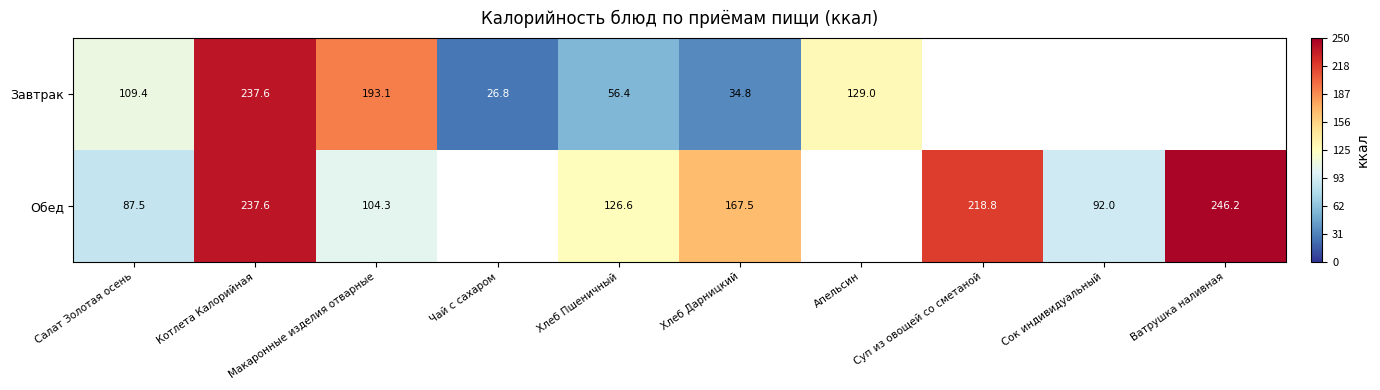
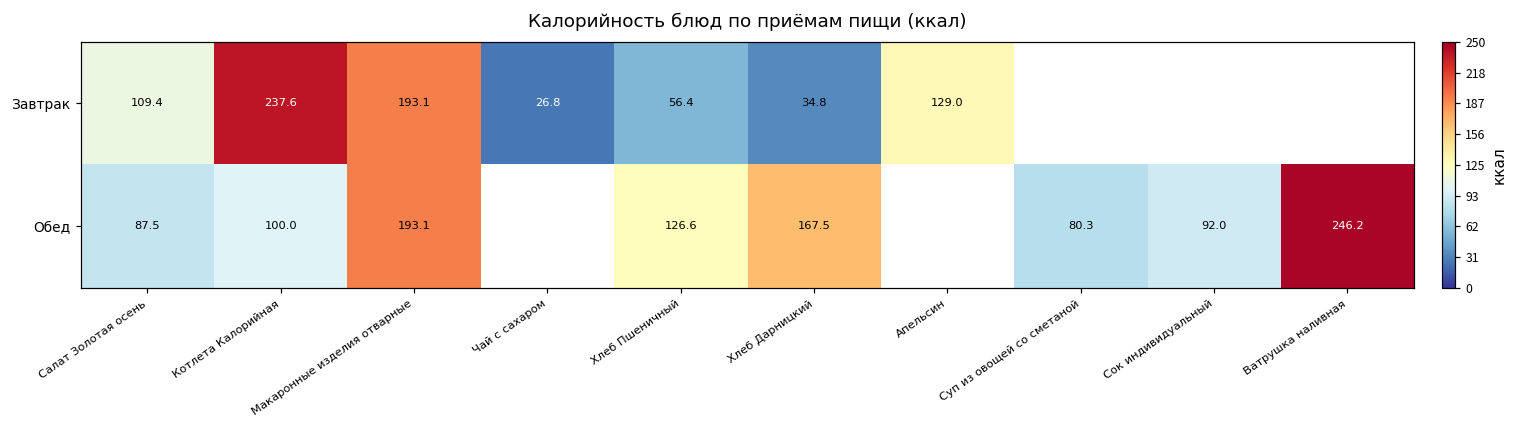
  {
    "Завтрак": {
      "Салат Золотая осень": 109.4,
      "Котлета Калорийная": 237.6,
      "Макаронные изделия отварные": 193.1,
      "Чай с сахаром": 26.8,
      "Хлеб Пшеничный": 56.4,
      "Хлеб Дарницкий": 34.8,
      "Апельсин": 129.0
    },
    "Обед": {
      "Салат Золотая осень": 87.5,
-     "Котлета Калорийная": 237.6,
-     "Макаронные изделия отварные": 104.3,
+     "Котлета Калорийная": 100.0,
+     "Макаронные изделия отварные": 193.1,
      "Хлеб Пшеничный": 126.6,
      "Хлеб Дарницкий": 167.5,
-     "Суп из овощей со сметаной": 218.8,
+     "Суп из овощей со сметаной": 80.3,
      "Сок индивидуальный": 92.0,
      "Ватрушка наливная": 246.2
    }
  }
